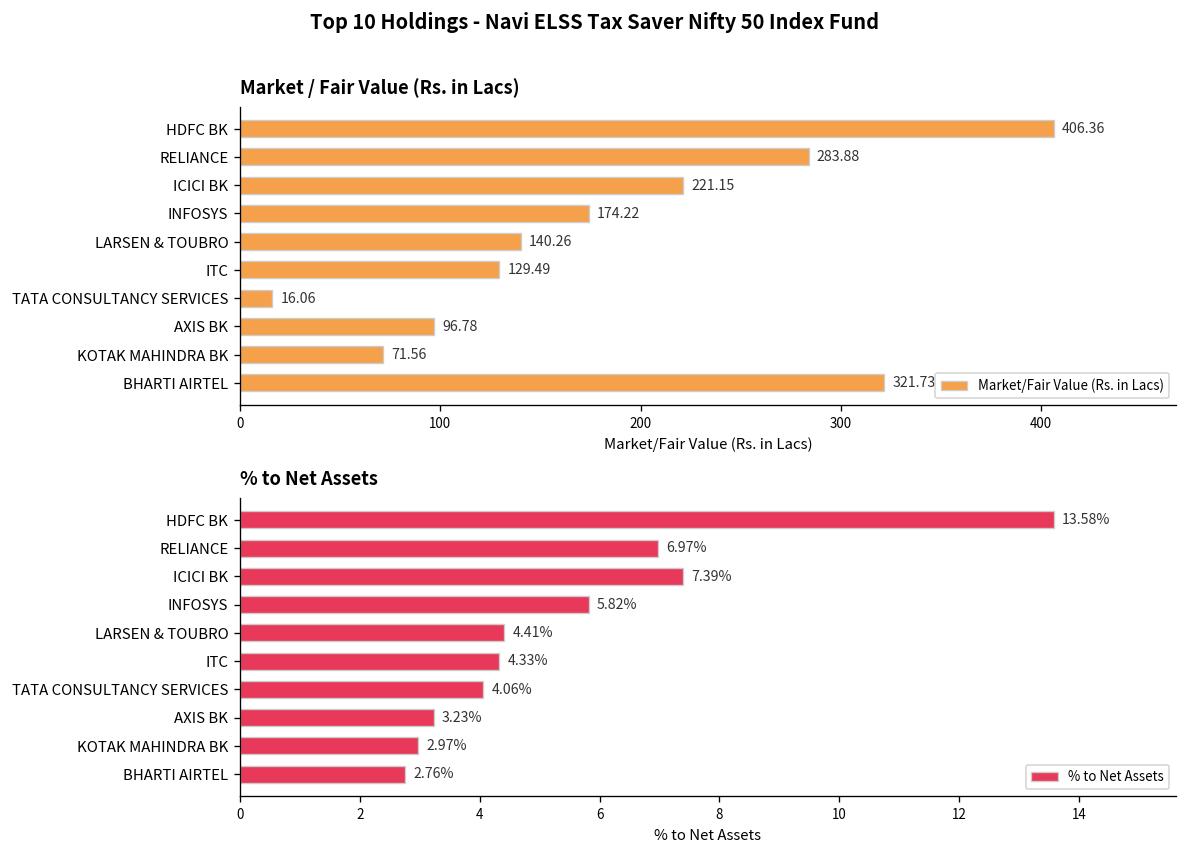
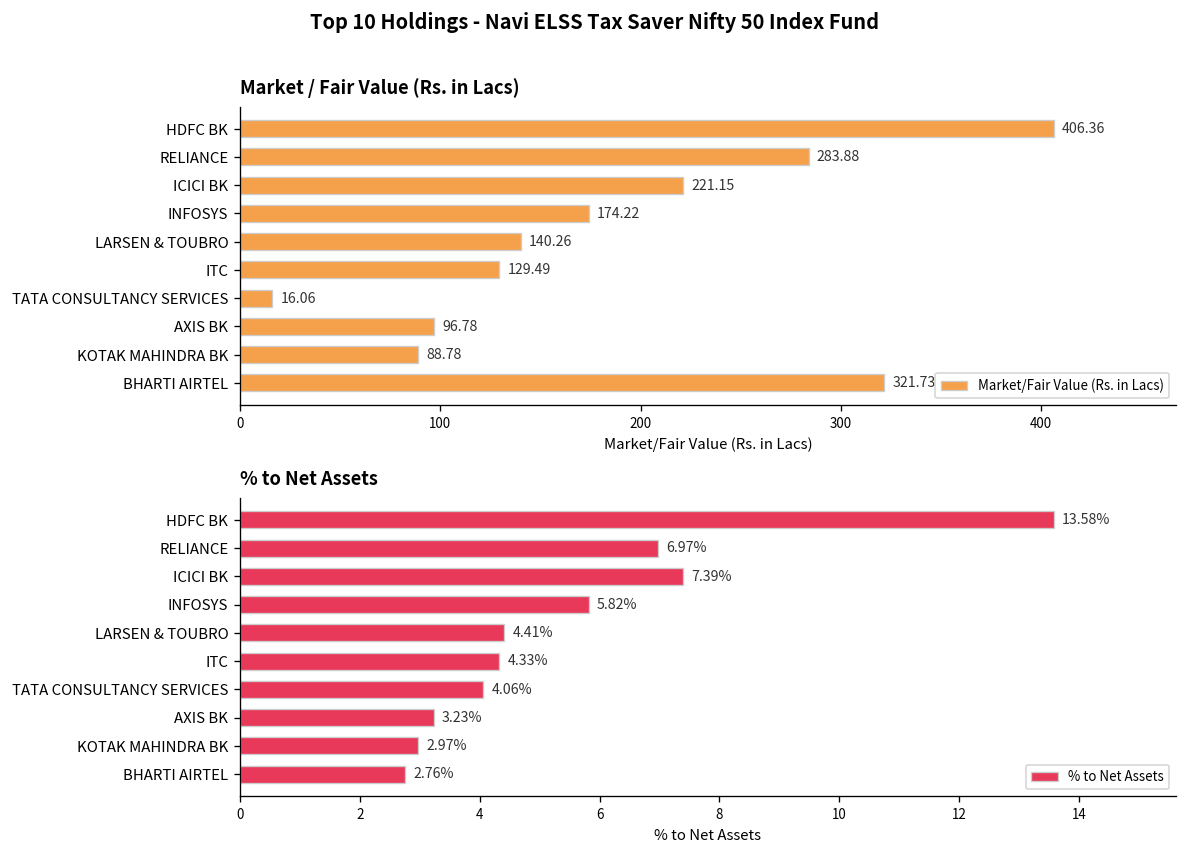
  {
    "Market / Fair Value (Rs. in Lacs)": {
      "HDFC BK": "406.36",
      "RELIANCE": "283.88",
      "ICICI BK": "221.15",
      "INFOSYS": "174.22",
      "LARSEN & TOUBRO": "140.26",
      "ITC": "129.49",
      "TATA CONSULTANCY SERVICES": "16.06",
      "AXIS BK": "96.78",
-     "KOTAK MAHINDRA BK": "71.56"
+     "KOTAK MAHINDRA BK": "88.78"
    },
    "% to Net Assets": {
      "HDFC BK": "13.58%",
      "RELIANCE": "6.97%",
      "ICICI BK": "7.39%",
      "INFOSYS": "5.82%",
      "LARSEN & TOUBRO": "4.41%",
      "ITC": "4.33%",
      "TATA CONSULTANCY SERVICES": "4.06%",
      "AXIS BK": "3.23%",
      "KOTAK MAHINDRA BK": "2.97%",
      "BHARTI AIRTEL": "2.76%"
    }
  }
